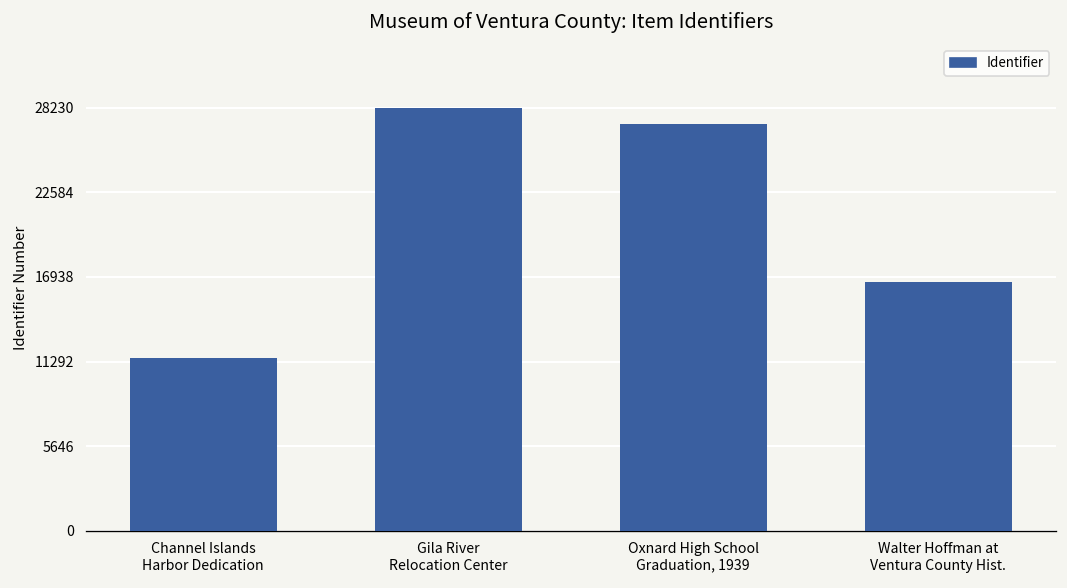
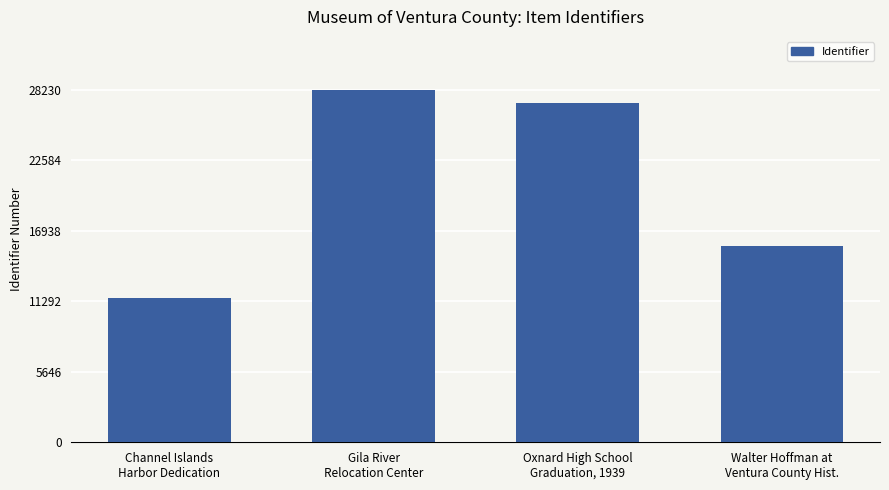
  {
    "Channel Islands Harbor Dedication": 11500,
    "Gila River Relocation Center": 28200,
    "Oxnard High School Graduation, 1939": 27100,
-   "Walter Hoffman at Ventura County Hist.": 16600
+   "Walter Hoffman at Ventura County Hist.": 15700
  }
